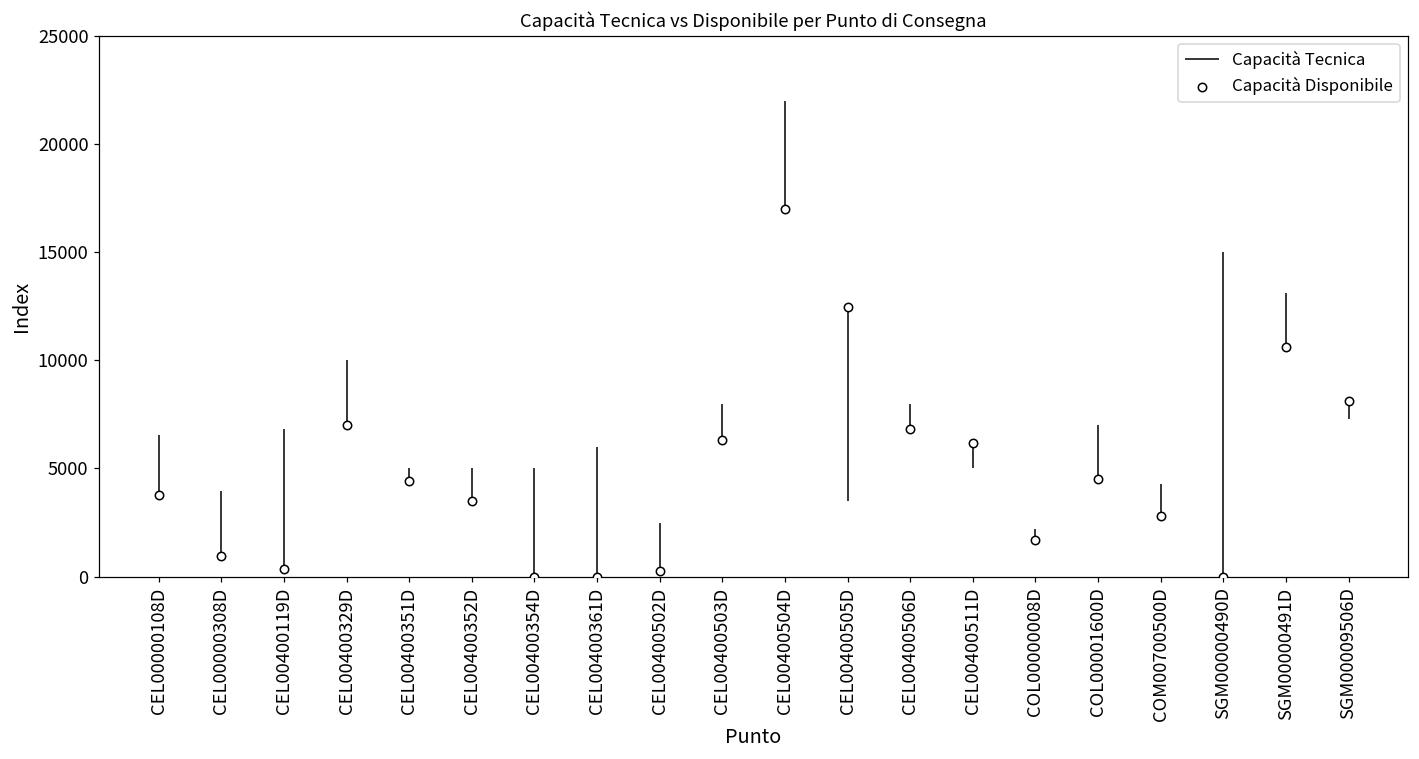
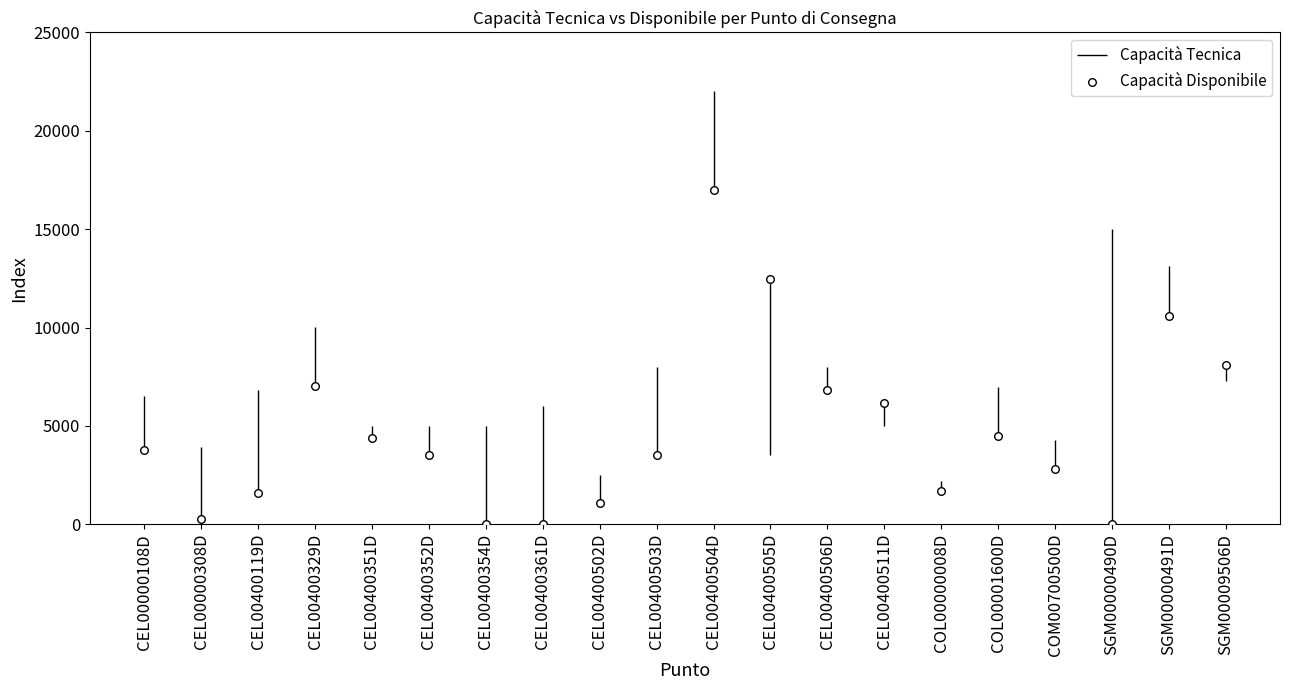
  {
-   "CEL00000308D": 900,
-   "CEL00400119D": 400,
-   "CEL00400502D": 300,
-   "CEL00400503D": 6300
+   "CEL00000308D": 300,
+   "CEL00400119D": 1600,
+   "CEL00400502D": 1100,
+   "CEL00400503D": 3500
  }
